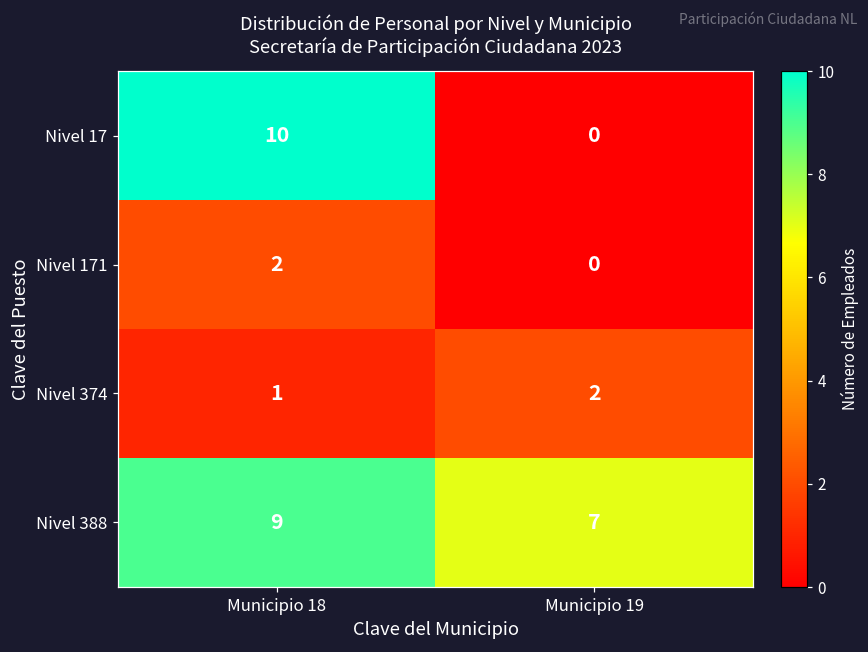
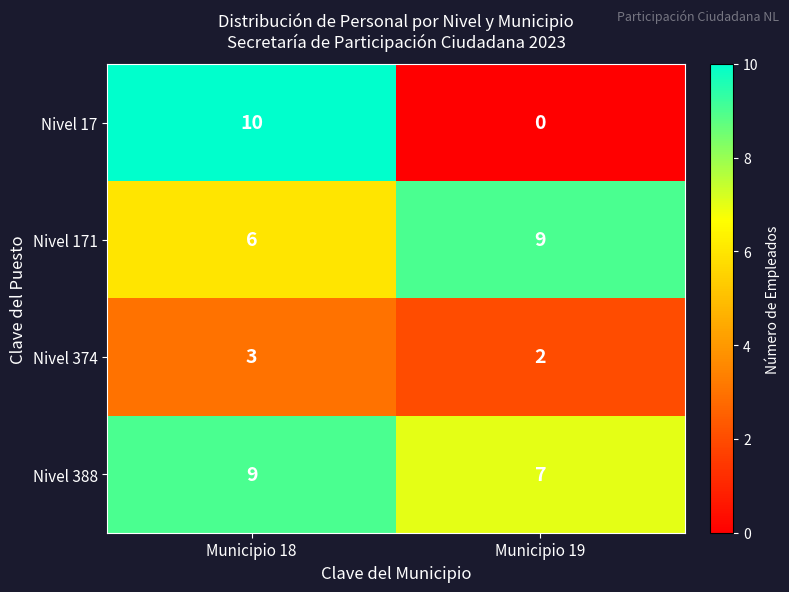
  {
    "Nivel 17": {
      "Municipio 18": 10,
      "Municipio 19": 0
    },
    "Nivel 171": {
-     "Municipio 18": 2,
-     "Municipio 19": 0
+     "Municipio 18": 6,
+     "Municipio 19": 9
    },
    "Nivel 374": {
-     "Municipio 18": 1,
+     "Municipio 18": 3,
      "Municipio 19": 2
    },
    "Nivel 388": {
      "Municipio 18": 9,
      "Municipio 19": 7
    }
  }
